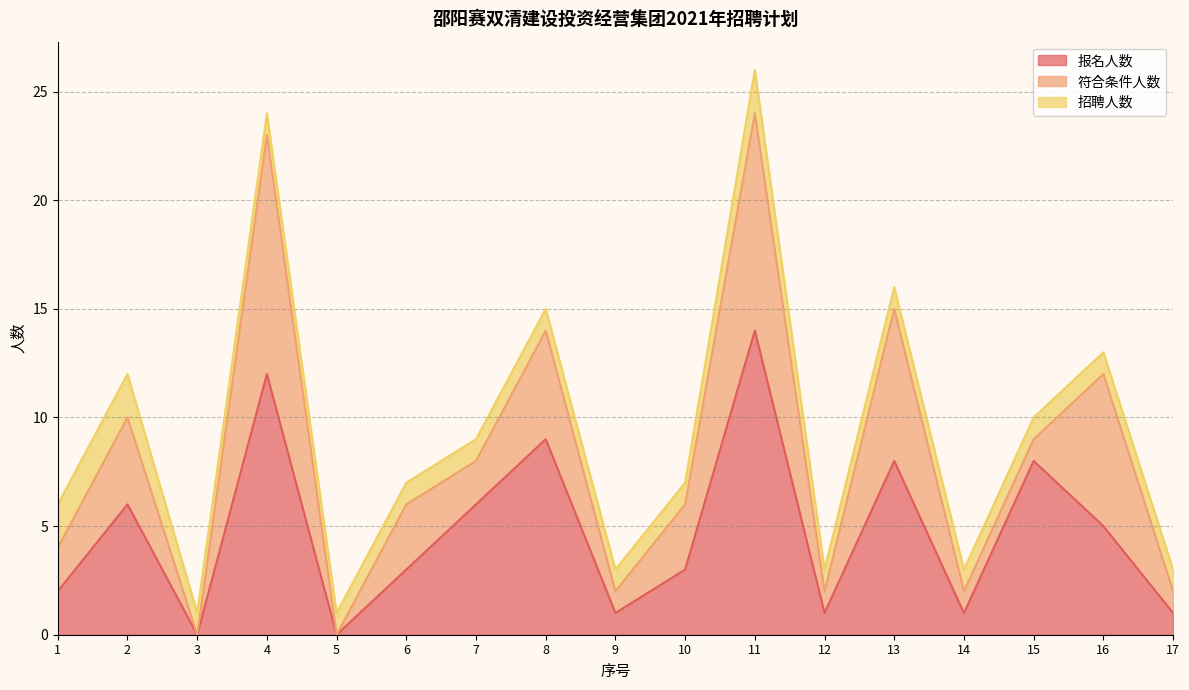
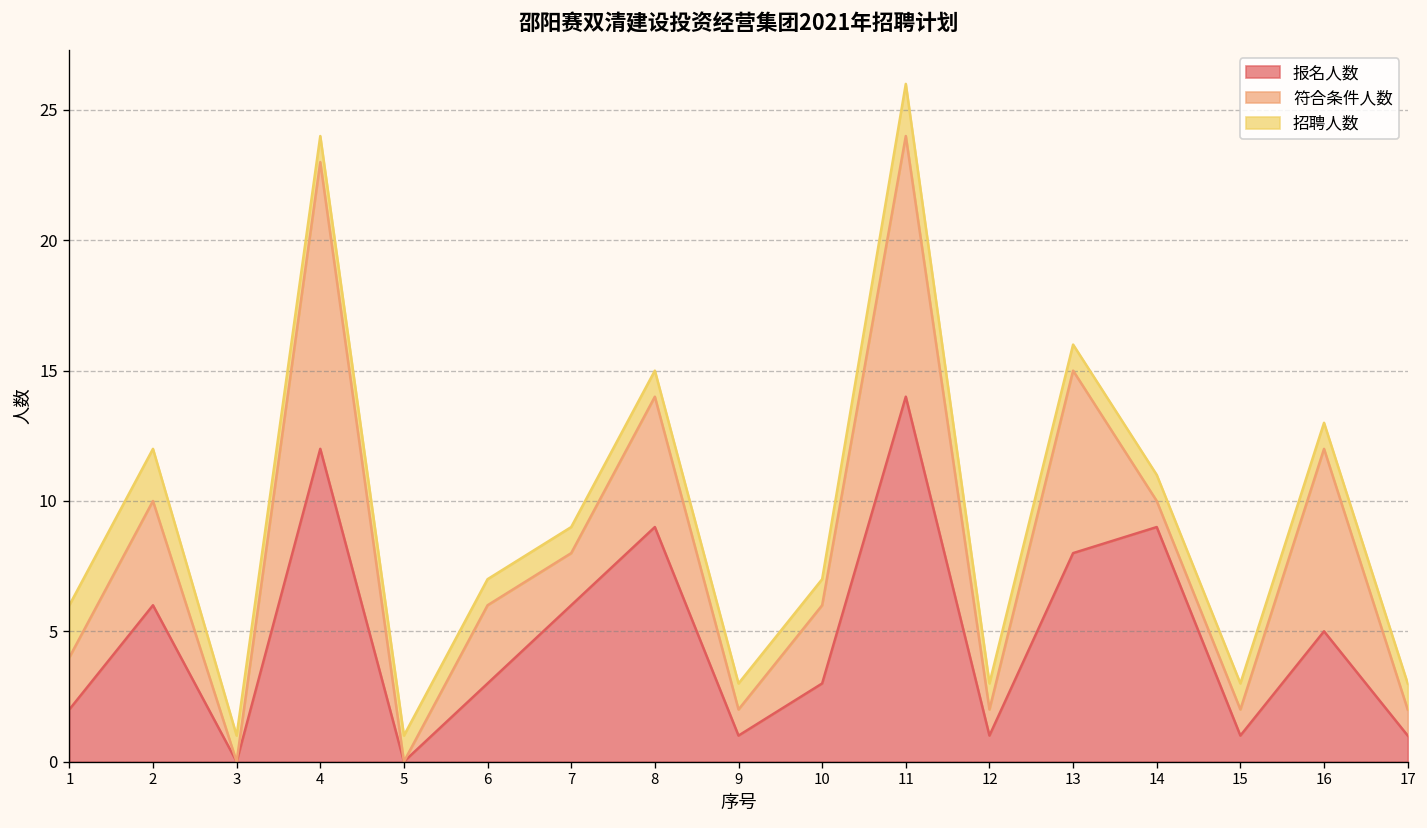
  {
    "报名人数": {
      "1": 2,
      "2": 6,
      "4": 12,
      "6": 3,
      "7": 6,
      "8": 9,
      "9": 1,
      "10": 3,
      "11": 14,
      "12": 1,
      "13": 8,
-     "14": 1,
-     "15": 8,
+     "14": 9,
+     "15": 1,
      "16": 5,
      "17": 1
    }
  }
